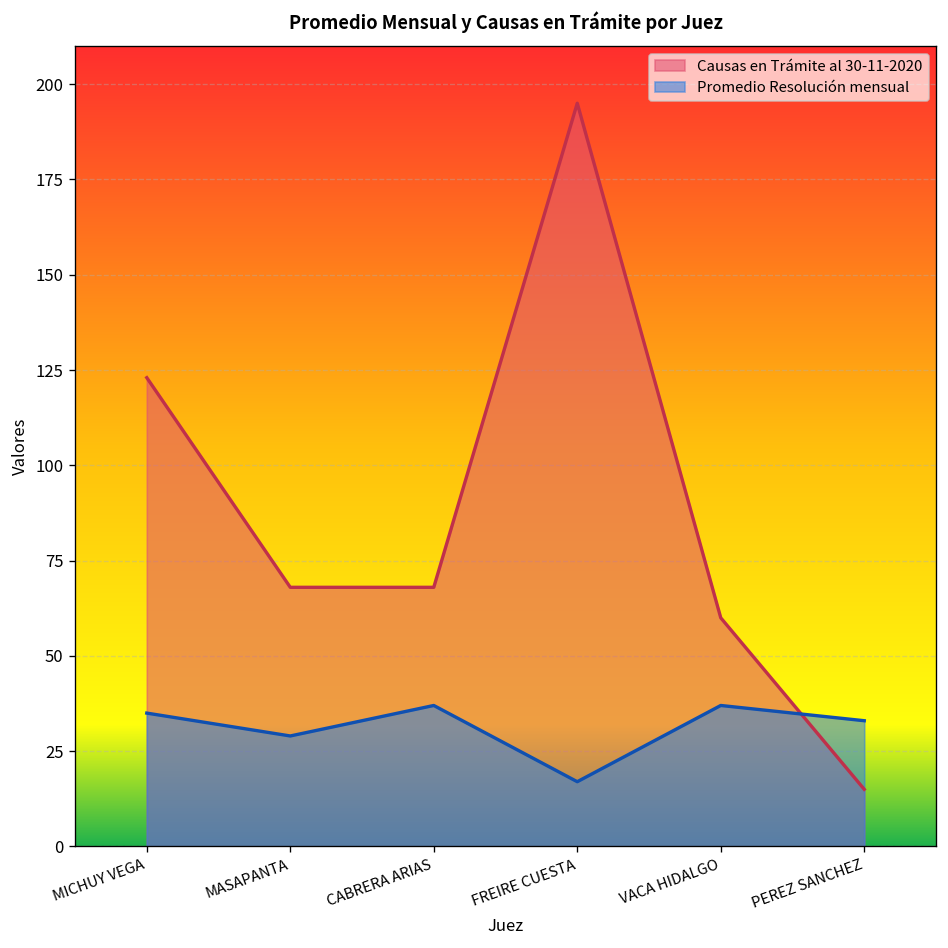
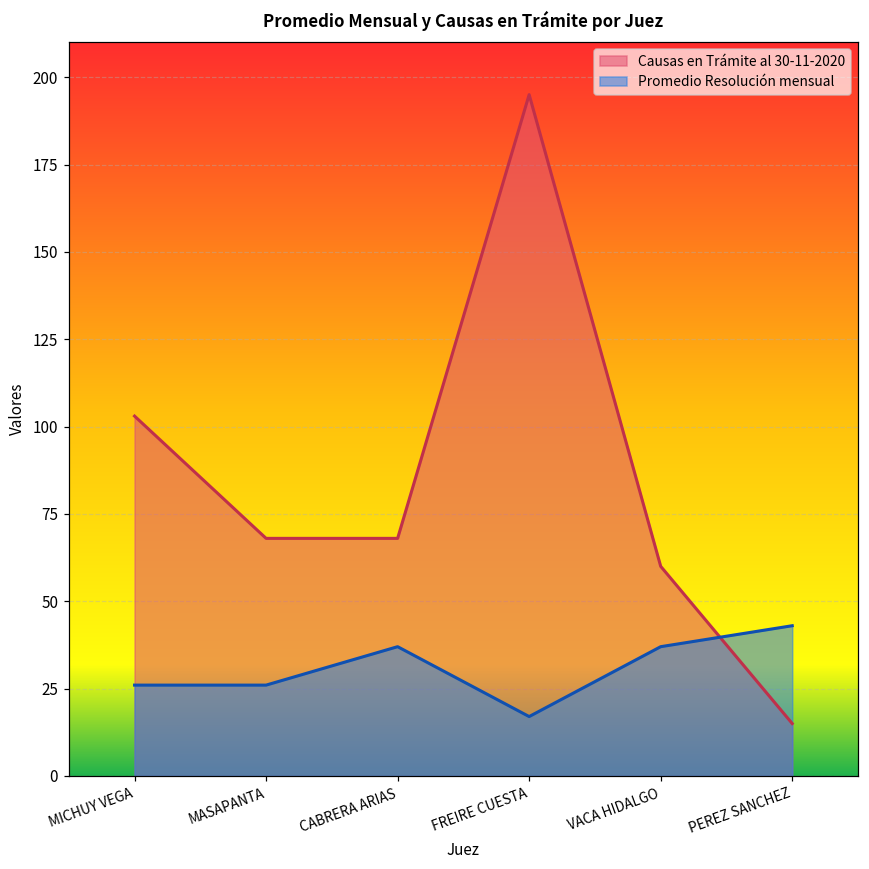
  {
    "Causas en Trámite al 30-11-2020": {
-     "MICHUY VEGA": 123,
+     "MICHUY VEGA": 103,
      "MASAPANTA": 68,
      "CABRERA ARIAS": 68,
      "FREIRE CUESTA": 195,
      "VACA HIDALGO": 60,
      "PEREZ SANCHEZ": 15
    },
    "Promedio Resolución mensual": {
-     "MICHUY VEGA": 35,
-     "MASAPANTA": 29,
+     "MICHUY VEGA": 26,
+     "MASAPANTA": 26,
      "CABRERA ARIAS": 37,
      "FREIRE CUESTA": 17,
      "VACA HIDALGO": 37,
-     "PEREZ SANCHEZ": 33
+     "PEREZ SANCHEZ": 43
    }
  }
